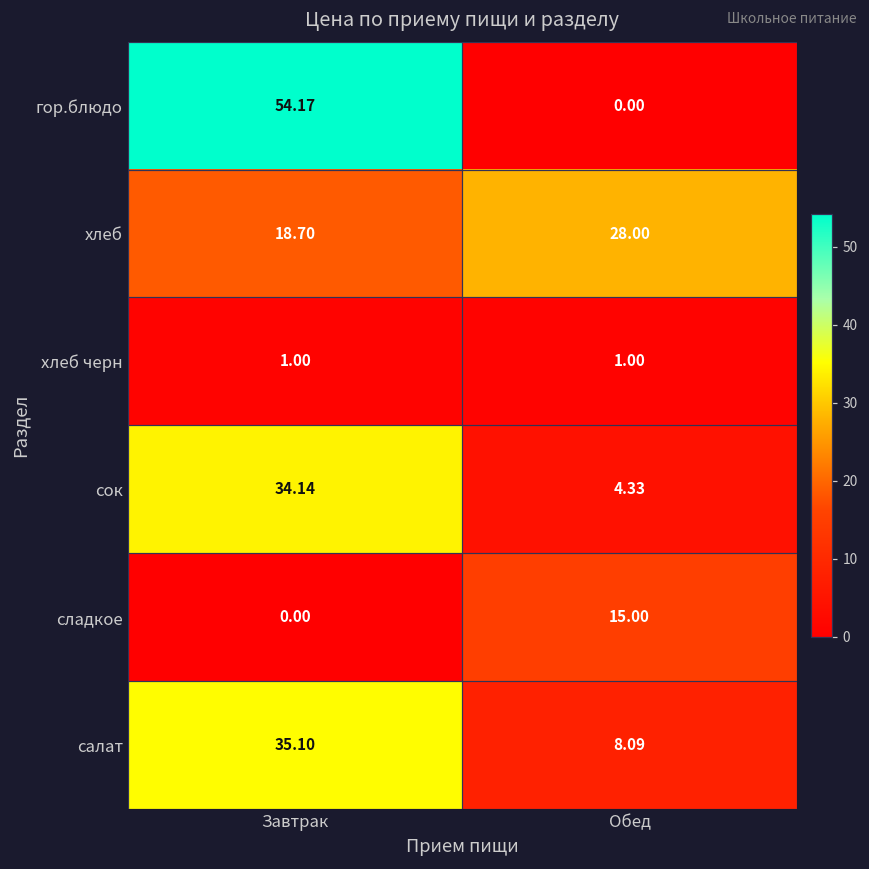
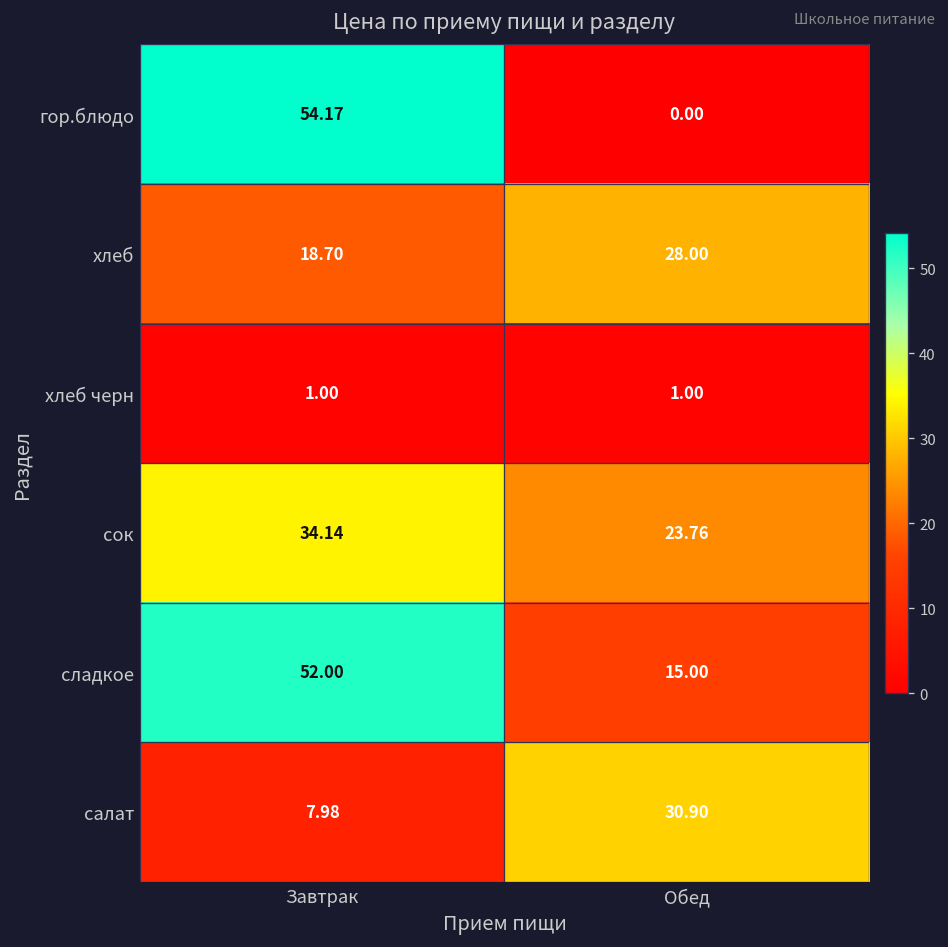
  {
    "гор.блюдо": {
      "Завтрак": 54.17,
      "Обед": 0.00
    },
    "хлеб": {
      "Завтрак": 18.70,
      "Обед": 28.00
    },
    "хлеб черн": {
      "Завтрак": 1.00,
      "Обед": 1.00
    },
    "сок": {
      "Завтрак": 34.14,
-     "Обед": 4.33
+     "Обед": 23.76
    },
    "сладкое": {
-     "Завтрак": 0.00,
+     "Завтрак": 52.00,
      "Обед": 15.00
    },
    "салат": {
-     "Завтрак": 35.10,
-     "Обед": 8.09
+     "Завтрак": 7.98,
+     "Обед": 30.90
    }
  }
